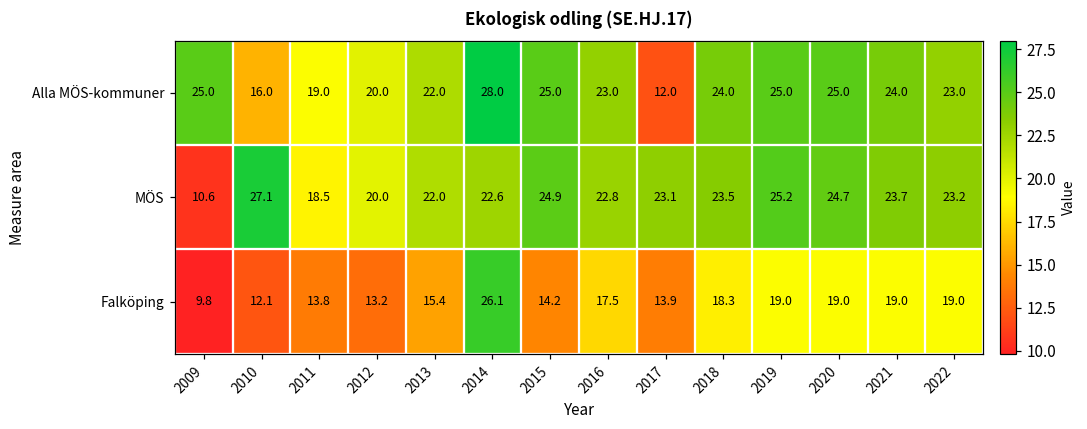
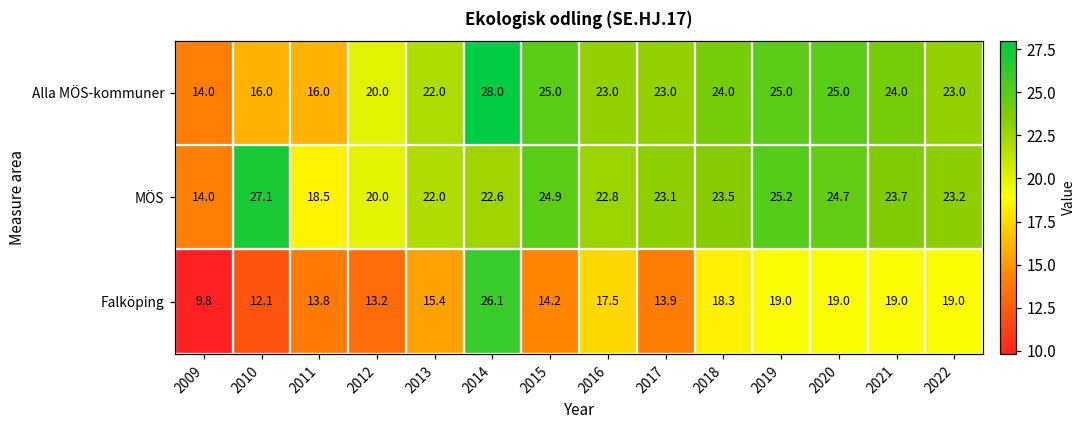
  {
    "Alla MÖS-kommuner": {
-     "2009": 25.0,
+     "2009": 14.0,
      "2010": 16.0,
-     "2011": 19.0,
+     "2011": 16.0,
      "2012": 20.0,
      "2013": 22.0,
      "2014": 28.0,
      "2015": 25.0,
      "2016": 23.0,
-     "2017": 12.0,
+     "2017": 23.0,
      "2018": 24.0,
      "2019": 25.0,
      "2020": 25.0,
      "2021": 24.0,
      "2022": 23.0
    },
    "MÖS": {
-     "2009": 10.6,
+     "2009": 14.0,
      "2010": 27.1,
      "2011": 18.5,
      "2012": 20.0,
      "2013": 22.0,
      "2014": 22.6,
      "2015": 24.9,
      "2016": 22.8,
      "2017": 23.1,
      "2018": 23.5,
      "2019": 25.2,
      "2020": 24.7,
      "2021": 23.7,
      "2022": 23.2
    },
    "Falköping": {
      "2009": 9.8,
      "2010": 12.1,
      "2011": 13.8,
      "2012": 13.2,
      "2013": 15.4,
      "2014": 26.1,
      "2015": 14.2,
      "2016": 17.5,
      "2017": 13.9,
      "2018": 18.3,
      "2019": 19.0,
      "2020": 19.0,
      "2021": 19.0,
      "2022": 19.0
    }
  }
